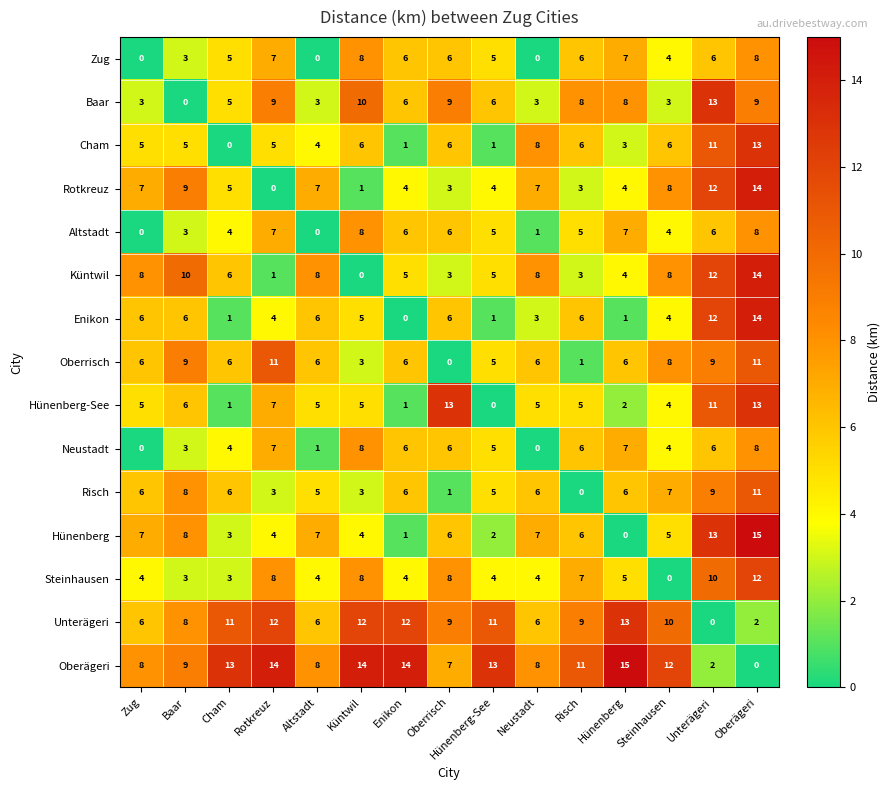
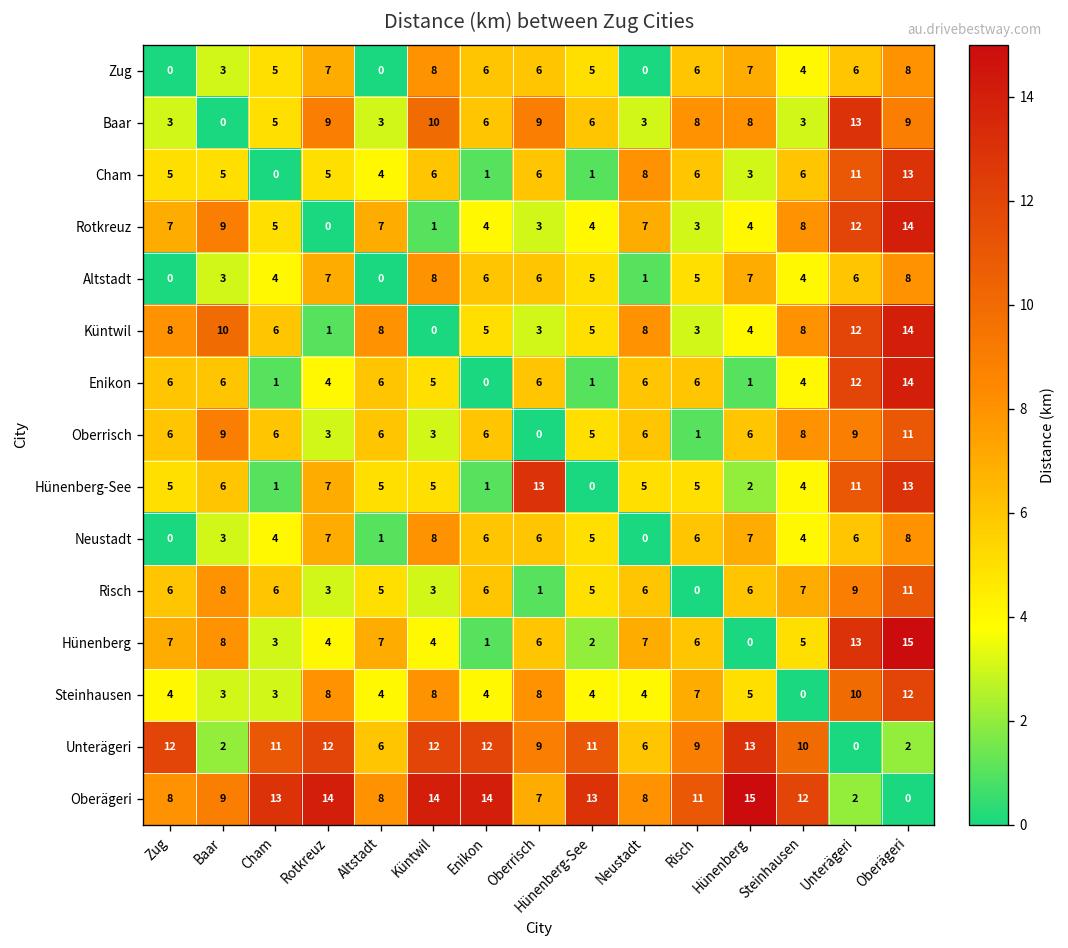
  {
    "Enikon": {
      "Zug": 6,
      "Baar": 6,
      "Cham": 1,
      "Rotkreuz": 4,
      "Altstadt": 6,
      "Küntwil": 5,
      "Enikon": 0,
      "Oberrisch": 6,
      "Hünenberg-See": 1,
-     "Neustadt": 3,
+     "Neustadt": 6,
      "Risch": 6,
      "Hünenberg": 1,
      "Steinhausen": 4,
      "Unterägeri": 12,
      "Oberägeri": 14
    },
    "Oberrisch": {
      "Zug": 6,
      "Baar": 9,
      "Cham": 6,
-     "Rotkreuz": 11,
+     "Rotkreuz": 3,
      "Altstadt": 6,
      "Küntwil": 3,
      "Enikon": 6,
      "Oberrisch": 0,
      "Hünenberg-See": 5,
      "Neustadt": 6,
      "Risch": 1,
      "Hünenberg": 6,
      "Steinhausen": 8,
      "Unterägeri": 9,
      "Oberägeri": 11
    },
    "Unterägeri": {
-     "Zug": 6,
-     "Baar": 8,
+     "Zug": 12,
+     "Baar": 2,
      "Cham": 11,
      "Rotkreuz": 12,
      "Altstadt": 6,
      "Küntwil": 12,
      "Enikon": 12,
      "Oberrisch": 9,
      "Hünenberg-See": 11,
      "Neustadt": 6,
      "Risch": 9,
      "Hünenberg": 13,
      "Steinhausen": 10,
      "Unterägeri": 0,
      "Oberägeri": 2
    }
  }
